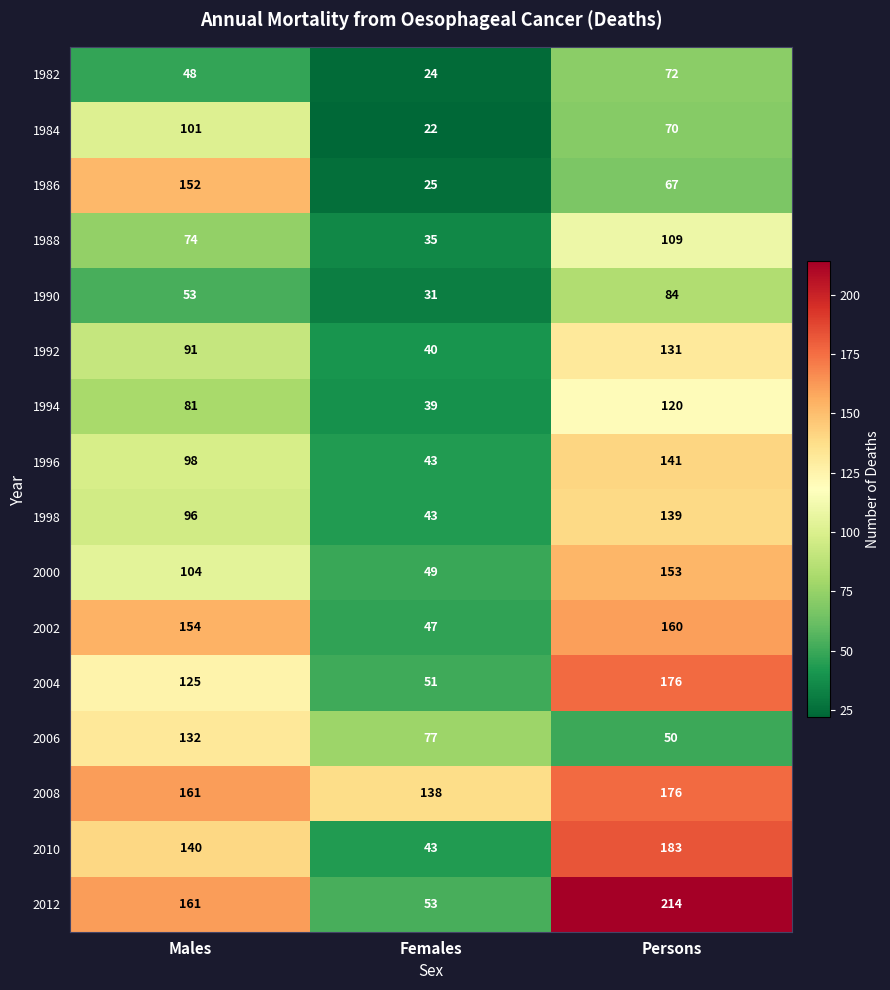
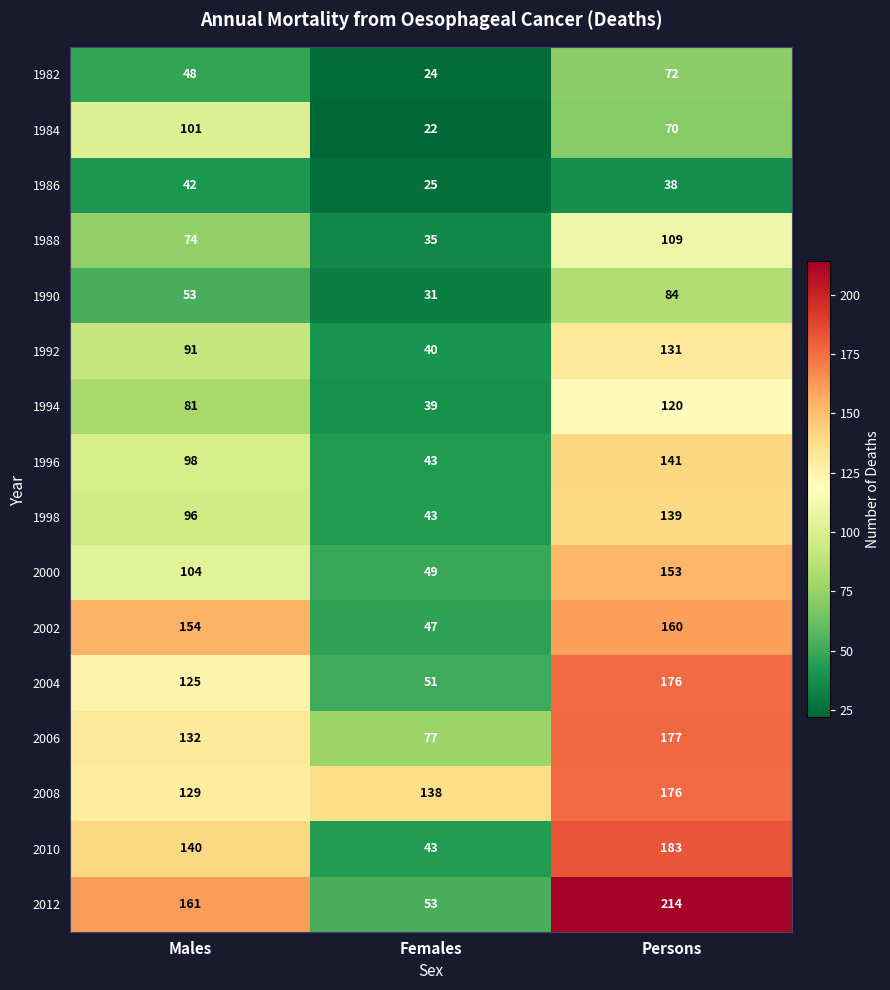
  {
    "1982": {
      "Males": 48,
      "Females": 24,
      "Persons": 72
    },
    "1984": {
      "Males": 101,
      "Females": 22,
      "Persons": 70
    },
    "1986": {
-     "Males": 152,
+     "Males": 42,
      "Females": 25,
-     "Persons": 67
+     "Persons": 38
    },
    "1988": {
      "Males": 74,
      "Females": 35,
      "Persons": 109
    },
    "1990": {
      "Males": 53,
      "Females": 31,
      "Persons": 84
    },
    "1992": {
      "Males": 91,
      "Females": 40,
      "Persons": 131
    },
    "1994": {
      "Males": 81,
      "Females": 39,
      "Persons": 120
    },
    "1996": {
      "Males": 98,
      "Females": 43,
      "Persons": 141
    },
    "1998": {
      "Males": 96,
      "Females": 43,
      "Persons": 139
    },
    "2000": {
      "Males": 104,
      "Females": 49,
      "Persons": 153
    },
    "2002": {
      "Males": 154,
      "Females": 47,
      "Persons": 160
    },
    "2004": {
      "Males": 125,
      "Females": 51,
      "Persons": 176
    },
    "2006": {
      "Males": 132,
      "Females": 77,
-     "Persons": 50
+     "Persons": 177
    },
    "2008": {
-     "Males": 161,
+     "Males": 129,
      "Females": 138,
      "Persons": 176
    },
    "2010": {
      "Males": 140,
      "Females": 43,
      "Persons": 183
    },
    "2012": {
      "Males": 161,
      "Females": 53,
      "Persons": 214
    }
  }
